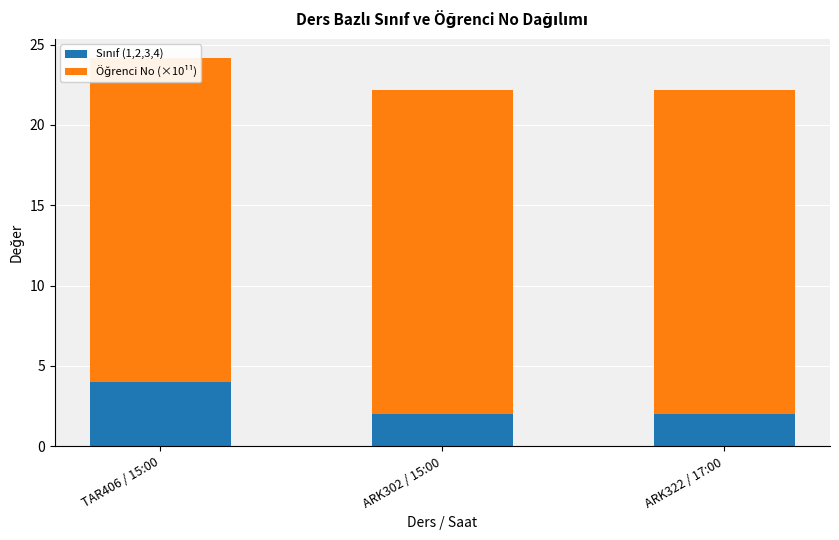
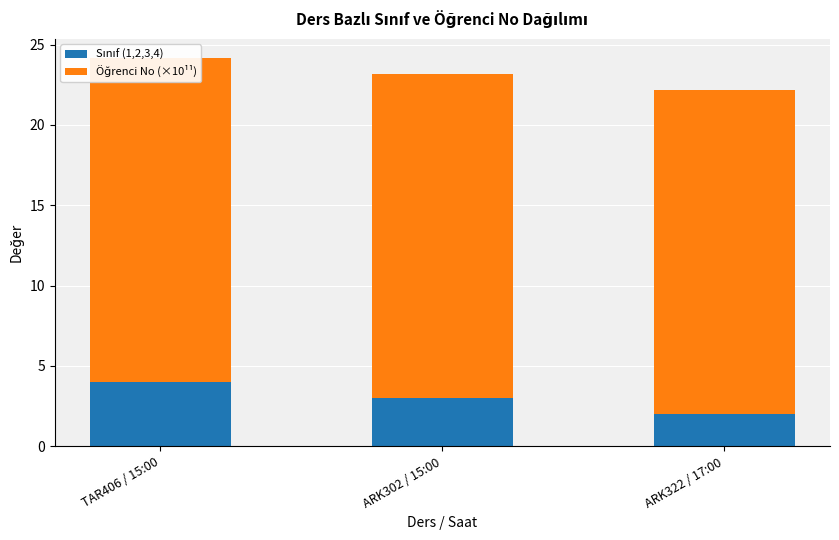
  {
    "Sınıf (1,2,3,4)": {
      "TAR406 / 15:00": 4,
-     "ARK302 / 15:00": 2,
+     "ARK302 / 15:00": 3,
      "ARK322 / 17:00": 2
    },
    "Öğrenci No (×10¹¹)": {
      "ARK302 / 15:00": 20.2,
      "ARK322 / 17:00": 20.2
    }
  }
